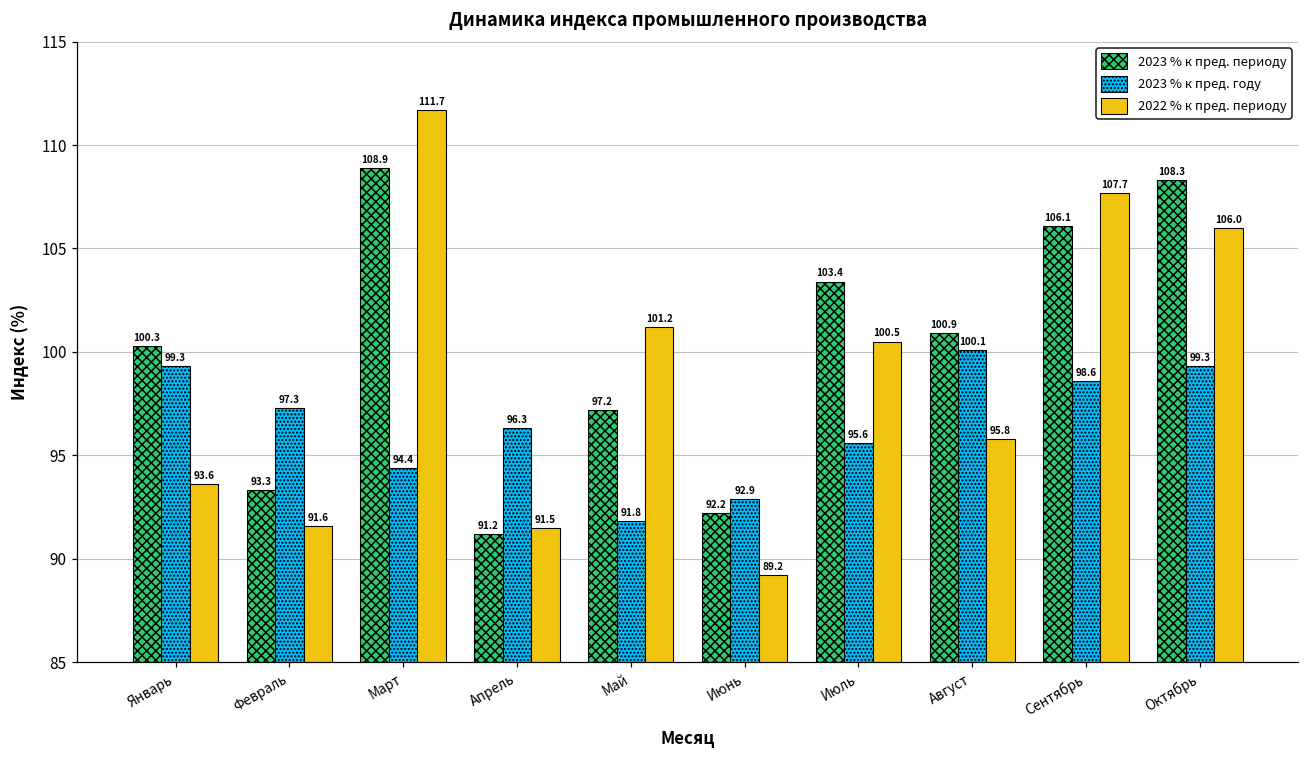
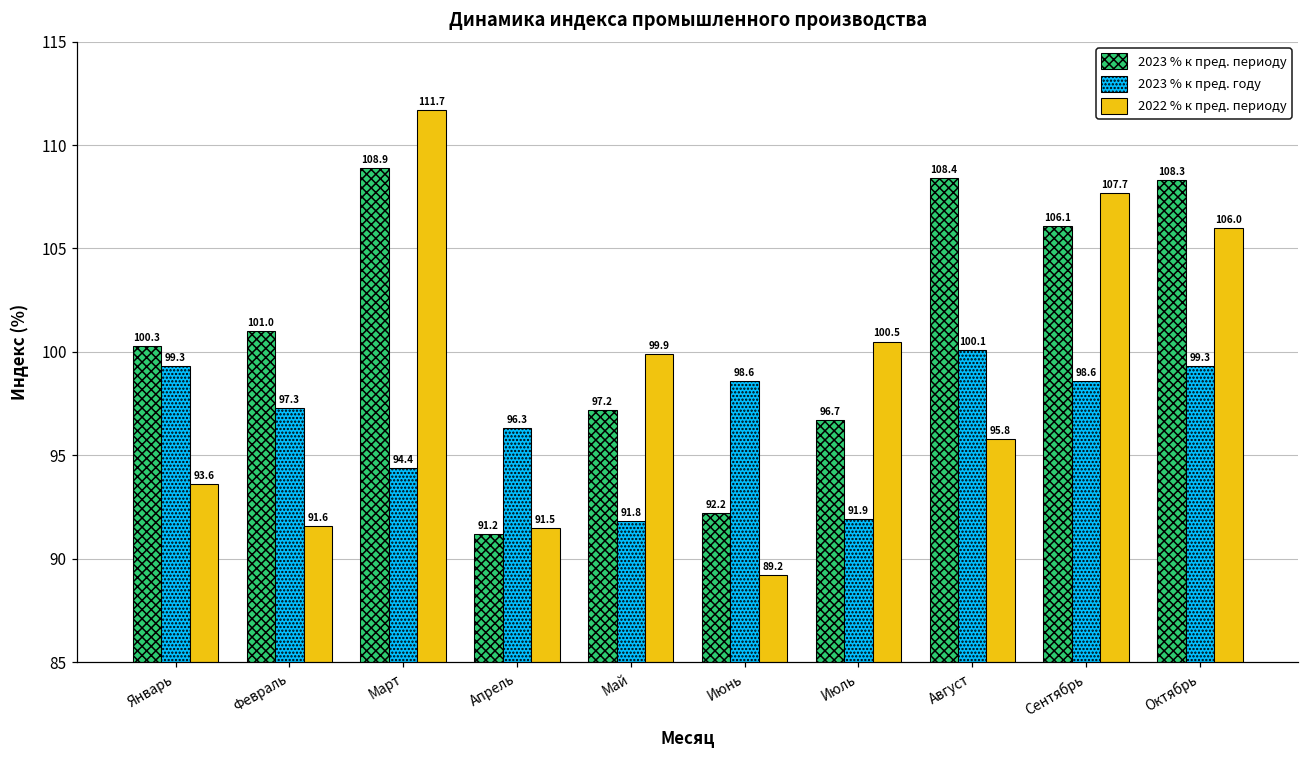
  {
    "2023 % к пред. периоду": {
      "Январь": 100.3,
-     "Февраль": 93.3,
+     "Февраль": 101.0,
      "Март": 108.9,
      "Апрель": 91.2,
      "Май": 97.2,
      "Июнь": 92.2,
-     "Июль": 103.4,
-     "Август": 100.9,
+     "Июль": 96.7,
+     "Август": 108.4,
      "Сентябрь": 106.1,
      "Октябрь": 108.3
    },
    "2023 % к пред. году": {
      "Январь": 99.3,
      "Февраль": 97.3,
      "Март": 94.4,
      "Апрель": 96.3,
      "Май": 91.8,
-     "Июнь": 92.9,
-     "Июль": 95.6,
+     "Июнь": 98.6,
+     "Июль": 91.9,
      "Август": 100.1,
      "Сентябрь": 98.6,
      "Октябрь": 99.3
    },
    "2022 % к пред. периоду": {
      "Январь": 93.6,
      "Февраль": 91.6,
      "Март": 111.7,
      "Апрель": 91.5,
-     "Май": 101.2,
+     "Май": 99.9,
      "Июнь": 89.2,
      "Июль": 100.5,
      "Август": 95.8,
      "Сентябрь": 107.7,
      "Октябрь": 106.0
    }
  }
